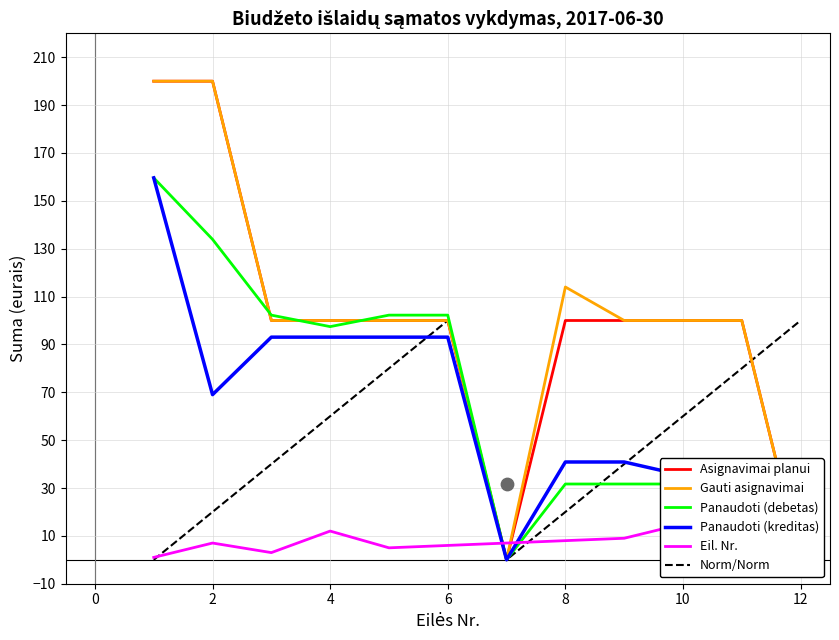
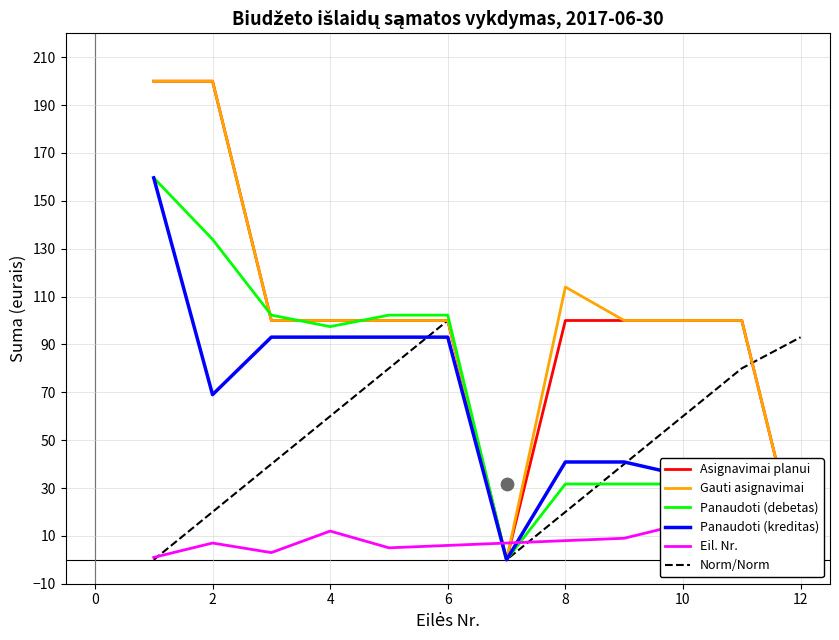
  {
    "Asignavimai planui": {
      "8": 100
    },
    "Gauti asignavimai": {
      "8": 114
    },
    "Panaudoti (debetas)": {
      "2": 134,
      "4": 97,
      "6": 102,
      "8": 32
    },
    "Panaudoti (kreditas)": {
      "2": 69,
      "4": 93,
      "6": 93,
      "8": 41
    },
    "Eil. Nr.": {
      "2": 7,
      "4": 12,
      "6": 6,
      "8": 8
    },
    "Norm/Norm": {
      "2": 20,
      "4": 60,
      "8": 20,
      "10": 60,
-     "12": 100
+     "12": 93
    }
  }
